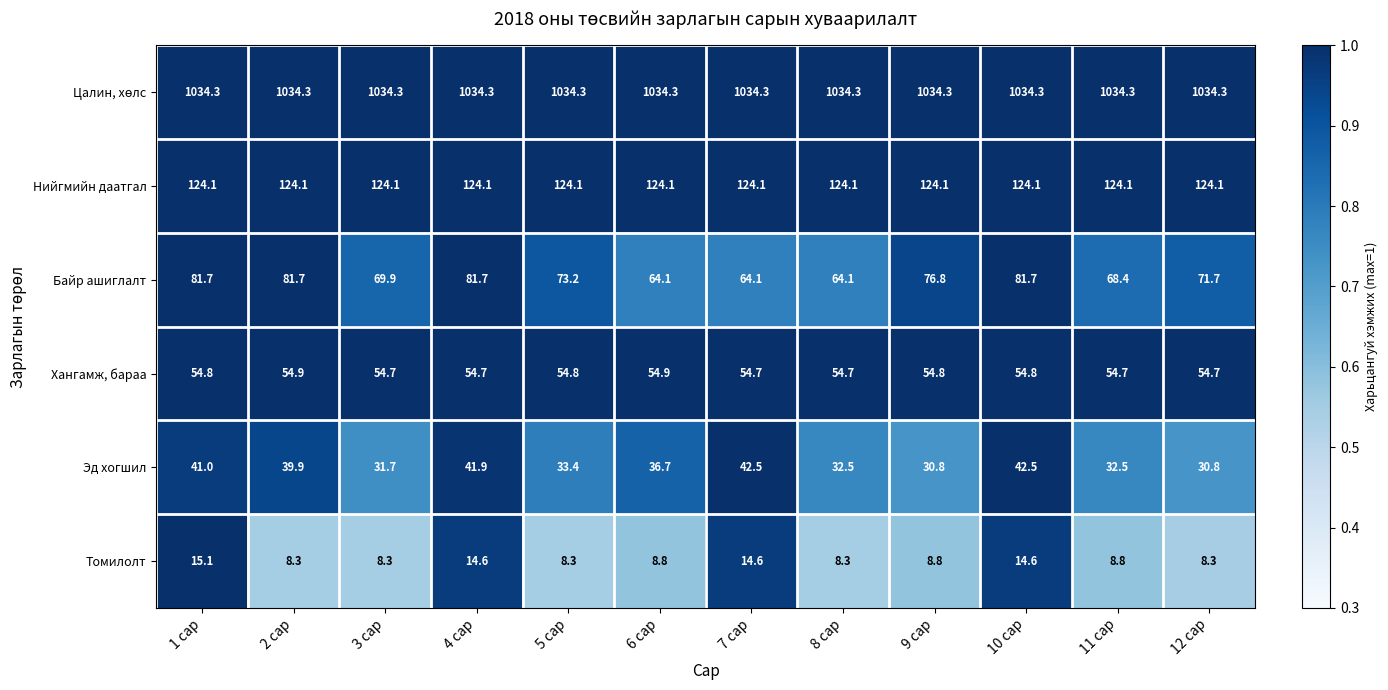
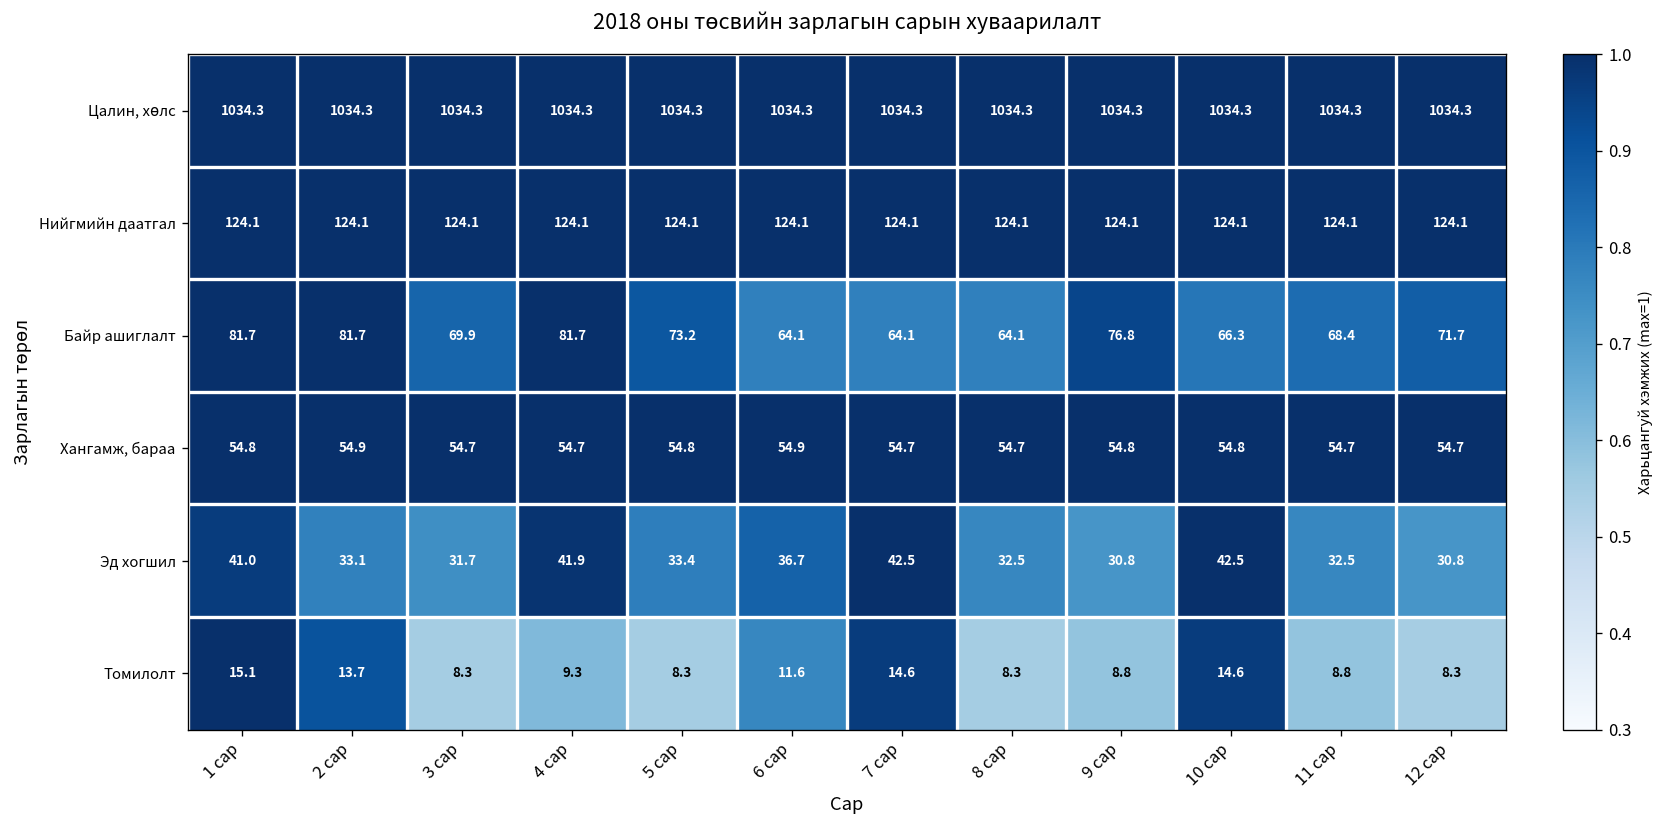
  {
    "Цалин, хөлс": {
      "1 сар": 1034.3,
      "2 сар": 1034.3,
      "3 сар": 1034.3,
      "4 сар": 1034.3,
      "5 сар": 1034.3,
      "6 сар": 1034.3,
      "7 сар": 1034.3,
      "8 сар": 1034.3,
      "9 сар": 1034.3,
      "10 сар": 1034.3,
      "11 сар": 1034.3,
      "12 сар": 1034.3
    },
    "Нийгмийн даатгал": {
      "1 сар": 124.1,
      "2 сар": 124.1,
      "3 сар": 124.1,
      "4 сар": 124.1,
      "5 сар": 124.1,
      "6 сар": 124.1,
      "7 сар": 124.1,
      "8 сар": 124.1,
      "9 сар": 124.1,
      "10 сар": 124.1,
      "11 сар": 124.1,
      "12 сар": 124.1
    },
    "Байр ашиглалт": {
      "1 сар": 81.7,
      "2 сар": 81.7,
      "3 сар": 69.9,
      "4 сар": 81.7,
      "5 сар": 73.2,
      "6 сар": 64.1,
      "7 сар": 64.1,
      "8 сар": 64.1,
      "9 сар": 76.8,
-     "10 сар": 81.7,
+     "10 сар": 66.3,
      "11 сар": 68.4,
      "12 сар": 71.7
    },
    "Хангамж, бараа": {
      "1 сар": 54.8,
      "2 сар": 54.9,
      "3 сар": 54.7,
      "4 сар": 54.7,
      "5 сар": 54.8,
      "6 сар": 54.9,
      "7 сар": 54.7,
      "8 сар": 54.7,
      "9 сар": 54.8,
      "10 сар": 54.8,
      "11 сар": 54.7,
      "12 сар": 54.7
    },
    "Эд хогшил": {
      "1 сар": 41.0,
-     "2 сар": 39.9,
+     "2 сар": 33.1,
      "3 сар": 31.7,
      "4 сар": 41.9,
      "5 сар": 33.4,
      "6 сар": 36.7,
      "7 сар": 42.5,
      "8 сар": 32.5,
      "9 сар": 30.8,
      "10 сар": 42.5,
      "11 сар": 32.5,
      "12 сар": 30.8
    },
    "Томилолт": {
      "1 сар": 15.1,
-     "2 сар": 8.3,
+     "2 сар": 13.7,
      "3 сар": 8.3,
-     "4 сар": 14.6,
+     "4 сар": 9.3,
      "5 сар": 8.3,
-     "6 сар": 8.8,
+     "6 сар": 11.6,
      "7 сар": 14.6,
      "8 сар": 8.3,
      "9 сар": 8.8,
      "10 сар": 14.6,
      "11 сар": 8.8,
      "12 сар": 8.3
    }
  }
